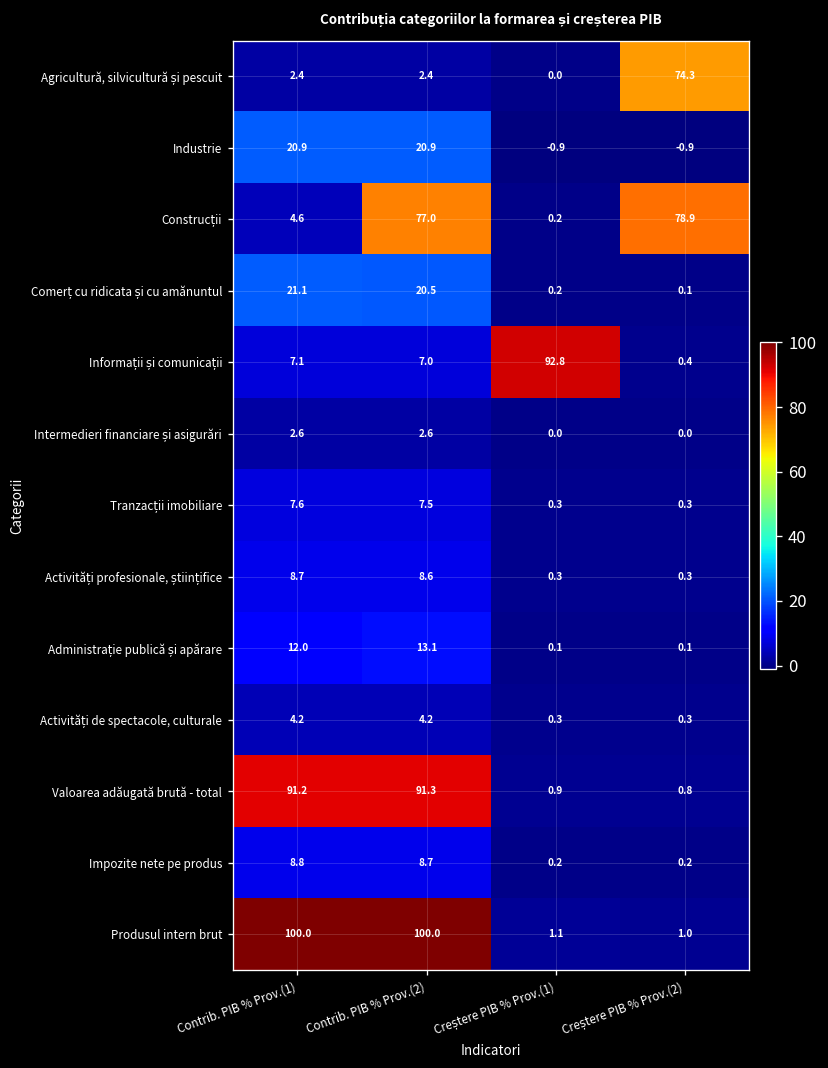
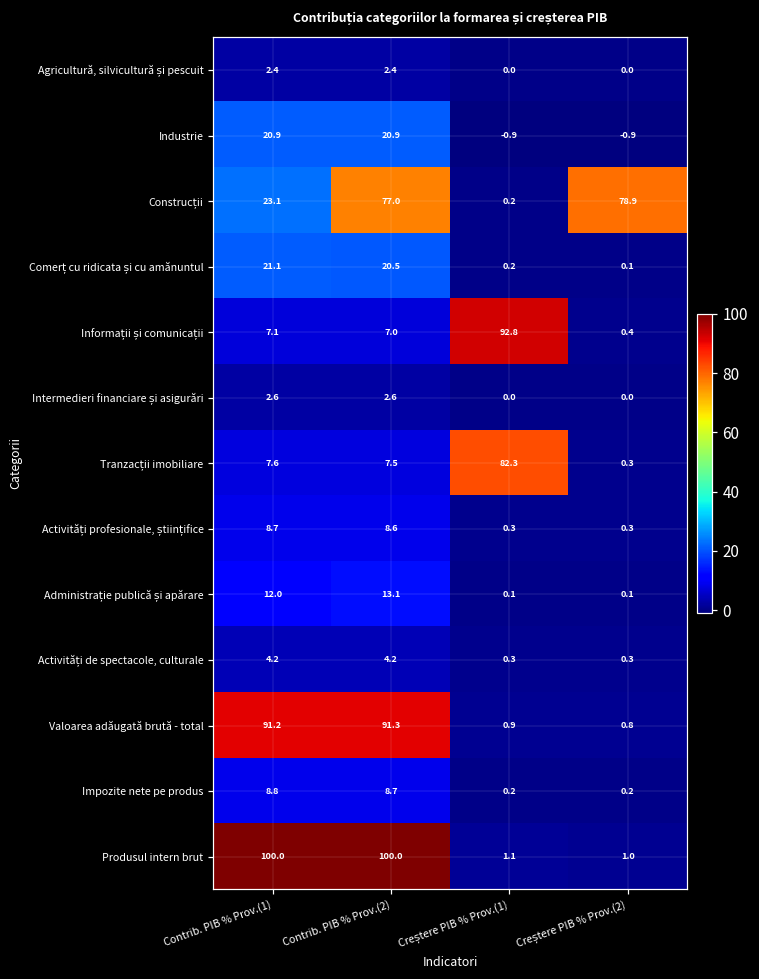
  {
    "Agricultură, silvicultură și pescuit": {
      "Contrib. PIB % Prov.(1)": 2.4,
      "Contrib. PIB % Prov.(2)": 2.4,
      "Creștere PIB % Prov.(1)": 0.0,
-     "Creștere PIB % Prov.(2)": 74.3
+     "Creștere PIB % Prov.(2)": 0.0
    },
    "Industrie": {
      "Contrib. PIB % Prov.(1)": 20.9,
      "Contrib. PIB % Prov.(2)": 20.9,
      "Creștere PIB % Prov.(1)": -0.9,
      "Creștere PIB % Prov.(2)": -0.9
    },
    "Construcții": {
-     "Contrib. PIB % Prov.(1)": 4.6,
+     "Contrib. PIB % Prov.(1)": 23.1,
      "Contrib. PIB % Prov.(2)": 77.0,
      "Creștere PIB % Prov.(1)": 0.2,
      "Creștere PIB % Prov.(2)": 78.9
    },
    "Comerț cu ridicata și cu amănuntul": {
      "Contrib. PIB % Prov.(1)": 21.1,
      "Contrib. PIB % Prov.(2)": 20.5,
      "Creștere PIB % Prov.(1)": 0.2,
      "Creștere PIB % Prov.(2)": 0.1
    },
    "Informații și comunicații": {
      "Contrib. PIB % Prov.(1)": 7.1,
      "Contrib. PIB % Prov.(2)": 7.0,
      "Creștere PIB % Prov.(1)": 92.8,
      "Creștere PIB % Prov.(2)": 0.4
    },
    "Intermedieri financiare și asigurări": {
      "Contrib. PIB % Prov.(1)": 2.6,
      "Contrib. PIB % Prov.(2)": 2.6,
      "Creștere PIB % Prov.(1)": 0.0,
      "Creștere PIB % Prov.(2)": 0.0
    },
    "Tranzacții imobiliare": {
      "Contrib. PIB % Prov.(1)": 7.6,
      "Contrib. PIB % Prov.(2)": 7.5,
-     "Creștere PIB % Prov.(1)": 0.3,
+     "Creștere PIB % Prov.(1)": 82.3,
      "Creștere PIB % Prov.(2)": 0.3
    },
    "Activități profesionale, științifice": {
      "Contrib. PIB % Prov.(1)": 8.7,
      "Contrib. PIB % Prov.(2)": 8.6,
      "Creștere PIB % Prov.(1)": 0.3,
      "Creștere PIB % Prov.(2)": 0.3
    },
    "Administrație publică și apărare": {
      "Contrib. PIB % Prov.(1)": 12.0,
      "Contrib. PIB % Prov.(2)": 13.1,
      "Creștere PIB % Prov.(1)": 0.1,
      "Creștere PIB % Prov.(2)": 0.1
    },
    "Activități de spectacole, culturale": {
      "Contrib. PIB % Prov.(1)": 4.2,
      "Contrib. PIB % Prov.(2)": 4.2,
      "Creștere PIB % Prov.(1)": 0.3,
      "Creștere PIB % Prov.(2)": 0.3
    },
    "Valoarea adăugată brută - total": {
      "Contrib. PIB % Prov.(1)": 91.2,
      "Contrib. PIB % Prov.(2)": 91.3,
      "Creștere PIB % Prov.(1)": 0.9,
      "Creștere PIB % Prov.(2)": 0.8
    },
    "Impozite nete pe produs": {
      "Contrib. PIB % Prov.(1)": 8.8,
      "Contrib. PIB % Prov.(2)": 8.7,
      "Creștere PIB % Prov.(1)": 0.2,
      "Creștere PIB % Prov.(2)": 0.2
    },
    "Produsul intern brut": {
      "Contrib. PIB % Prov.(1)": 100.0,
      "Contrib. PIB % Prov.(2)": 100.0,
      "Creștere PIB % Prov.(1)": 1.1,
      "Creștere PIB % Prov.(2)": 1.0
    }
  }
